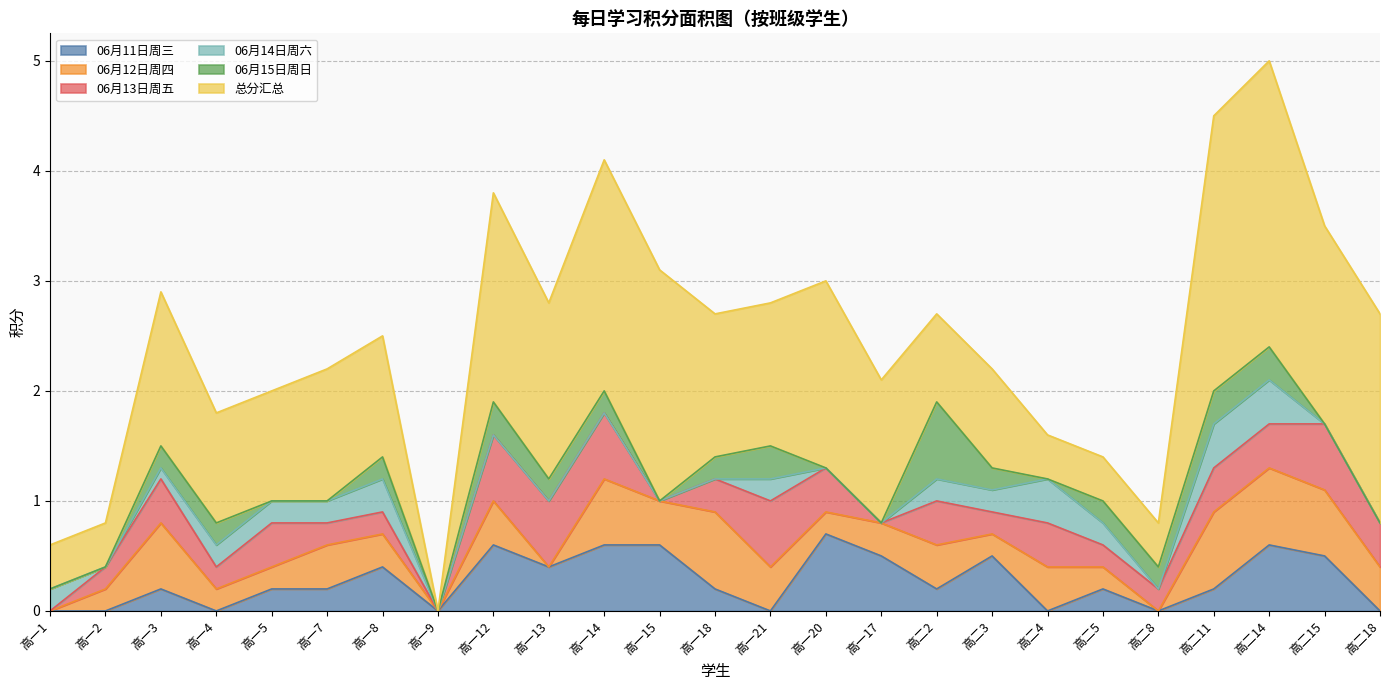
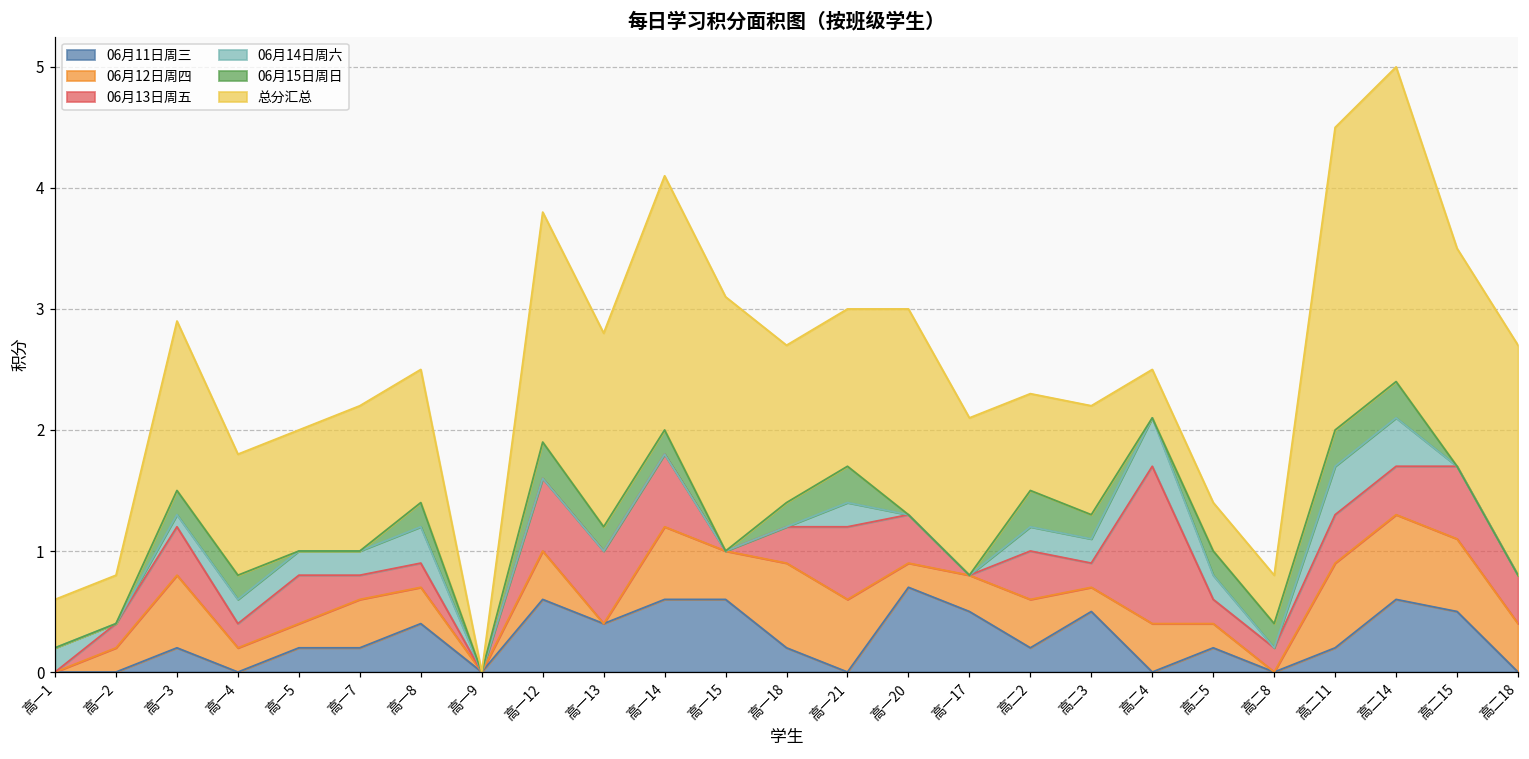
  {
    "06月11日周三": {
      "高一2": 0.0,
      "高一3": 0.2,
      "高一4": 0.0,
      "高一5": 0.2,
      "高一7": 0.2,
      "高一8": 0.4,
      "高一12": 0.6,
      "高一14": 0.6,
      "高一15": 0.6,
      "高一18": 0.2,
      "高一21": 0.0,
      "高一20": 0.7,
      "高一17": 0.5,
      "高二2": 0.2,
      "高二3": 0.5,
      "高二4": 0.0,
      "高二5": 0.2,
      "高二11": 0.2,
      "高二14": 0.6,
      "高二15": 0.5,
      "高二18": 0.0
    },
    "06月12日周四": {
      "高一2": 0.2,
      "高一3": 0.8,
      "高一4": 0.2,
      "高一5": 0.4,
      "高一7": 0.6,
      "高一8": 0.7,
      "高一12": 1.0,
      "高一14": 1.2,
      "高一18": 0.9,
-     "高一21": 0.4,
+     "高一21": 0.6,
      "高一20": 0.9,
      "高二2": 0.6,
      "高二3": 0.7,
      "高二4": 0.4,
      "高二5": 0.4,
      "高二11": 0.9,
      "高二14": 1.3,
      "高二15": 1.1,
      "高二18": 0.4
    },
    "06月13日周五": {
      "高一3": 1.2,
      "高一4": 0.4,
      "高一5": 0.8,
      "高一7": 0.8,
      "高一8": 0.9,
      "高二2": 1.0,
      "高二3": 0.9,
-     "高二4": 0.4,
+     "高二4": 1.3,
      "高二5": 0.6,
      "高二11": 1.3,
      "高二14": 1.7
    },
    "06月14日周六": {
      "高一3": 1.3,
      "高一4": 0.6,
      "高一8": 1.2,
      "高二2": 1.2,
      "高二3": 1.1,
      "高二5": 0.8,
      "高二11": 1.7,
      "高二14": 2.1
    },
    "06月15日周日": {
      "高一3": 0.2,
      "高一4": 0.2,
      "高一8": 0.2,
      "高一12": 0.3,
      "高一13": 0.2,
      "高一14": 0.2,
      "高一18": 0.2,
      "高一21": 0.3,
-     "高二2": 0.7,
+     "高二2": 0.3,
      "高二3": 0.2,
      "高二5": 0.2,
      "高二8": 0.2,
      "高二11": 0.3,
      "高二14": 0.3
    },
    "总分汇总": {
      "高一1": 0.4,
      "高一2": 0.4,
      "高一3": 1.4,
      "高一4": 1.0,
      "高一5": 1.0,
      "高一7": 1.2,
      "高一8": 1.1,
      "高一12": 1.9,
      "高一13": 1.6,
      "高一14": 2.1,
      "高一15": 2.1,
      "高一18": 1.3,
      "高一21": 1.3,
      "高一20": 1.7,
      "高一17": 1.3,
      "高二2": 0.8,
      "高二3": 0.9,
      "高二4": 0.4,
      "高二5": 0.4,
      "高二8": 0.4,
      "高二11": 2.5,
      "高二14": 2.6,
      "高二15": 1.8,
      "高二18": 1.9
    }
  }
